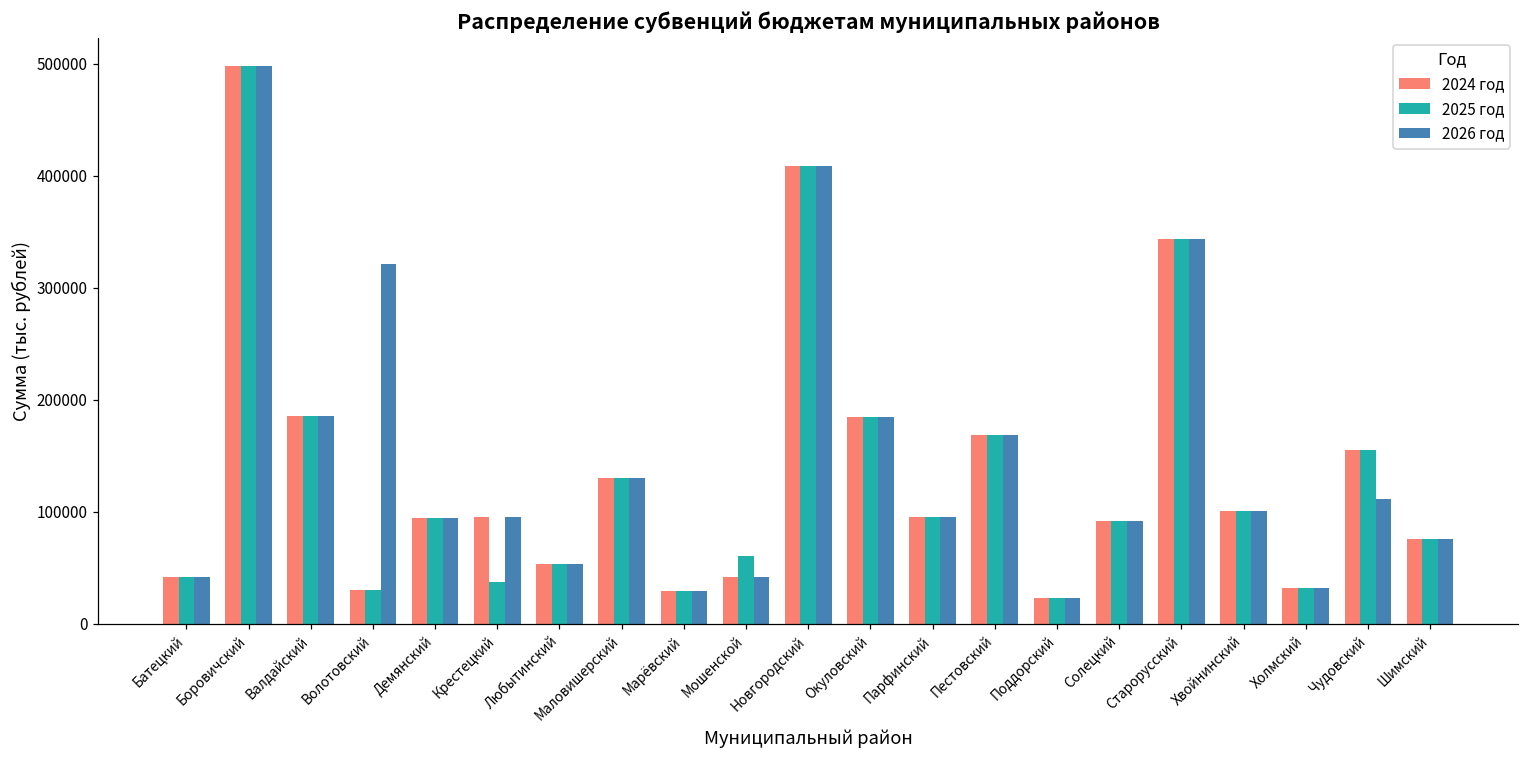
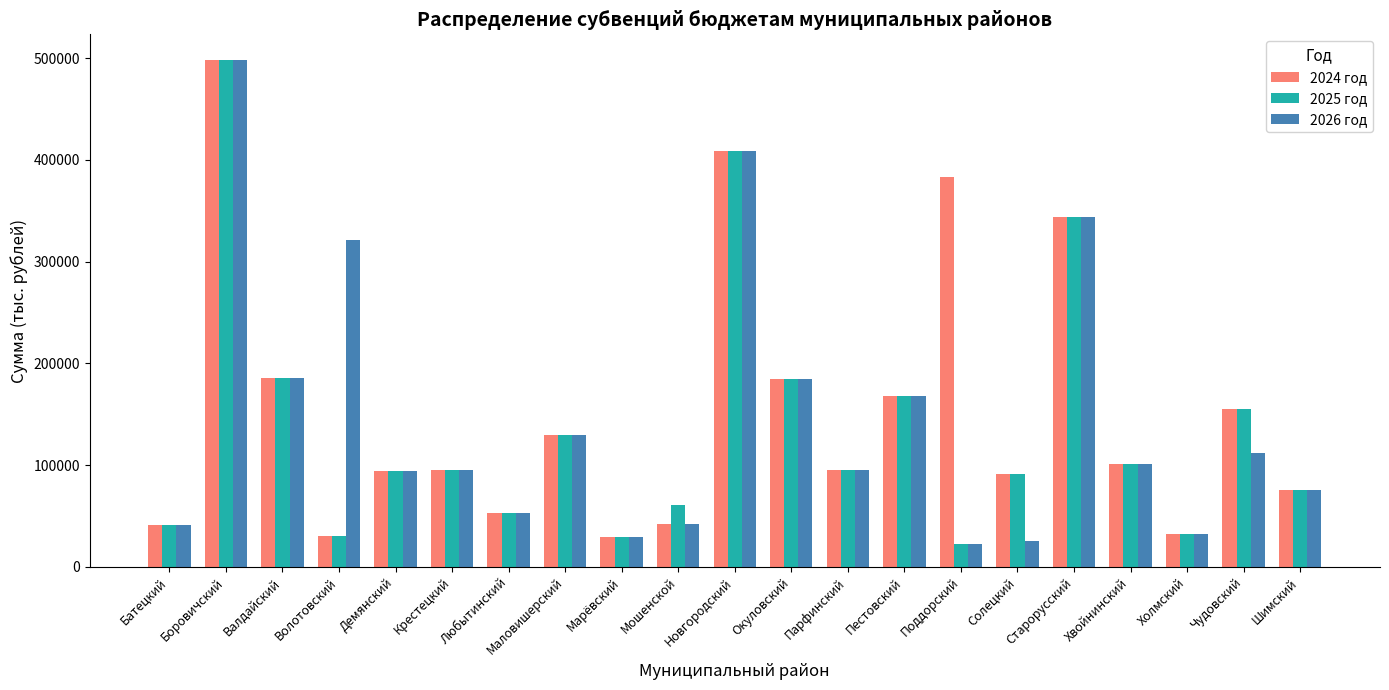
  {
    "2024 год": {
      "Батецкий": 42000,
      "Боровичский": 498000,
      "Валдайский": 186000,
      "Волотовский": 30000,
      "Демянский": 95000,
      "Крестецкий": 96000,
      "Любытинский": 53000,
      "Маловишерский": 130000,
      "Марёвский": 29000,
      "Мошенской": 42000,
      "Новгородский": 409000,
      "Окуловский": 185000,
      "Парфинский": 95000,
      "Пестовский": 168000,
-     "Поддорский": 23000,
+     "Поддорский": 383000,
      "Солецкий": 91000,
      "Старорусский": 344000,
      "Хвойнинский": 101000,
      "Холмский": 32000,
      "Чудовский": 155000,
      "Шимский": 76000
    },
    "2025 год": {
      "Батецкий": 42000,
      "Боровичский": 498000,
      "Валдайский": 186000,
      "Волотовский": 30000,
      "Демянский": 95000,
-     "Крестецкий": 37000,
+     "Крестецкий": 96000,
      "Любытинский": 53000,
      "Маловишерский": 130000,
      "Марёвский": 29000,
      "Мошенской": 60000,
      "Новгородский": 409000,
      "Окуловский": 185000,
      "Парфинский": 95000,
      "Пестовский": 168000,
      "Поддорский": 23000,
      "Солецкий": 91000,
      "Старорусский": 344000,
      "Хвойнинский": 101000,
      "Холмский": 32000,
      "Чудовский": 155000,
      "Шимский": 76000
    },
    "2026 год": {
      "Батецкий": 42000,
      "Боровичский": 498000,
      "Валдайский": 186000,
      "Волотовский": 322000,
      "Демянский": 95000,
      "Крестецкий": 96000,
      "Любытинский": 53000,
      "Маловишерский": 130000,
      "Марёвский": 29000,
      "Мошенской": 42000,
      "Новгородский": 409000,
      "Окуловский": 185000,
      "Парфинский": 95000,
      "Пестовский": 168000,
      "Поддорский": 23000,
-     "Солецкий": 91000,
+     "Солецкий": 25000,
      "Старорусский": 344000,
      "Хвойнинский": 101000,
      "Холмский": 32000,
      "Чудовский": 112000,
      "Шимский": 76000
    }
  }
